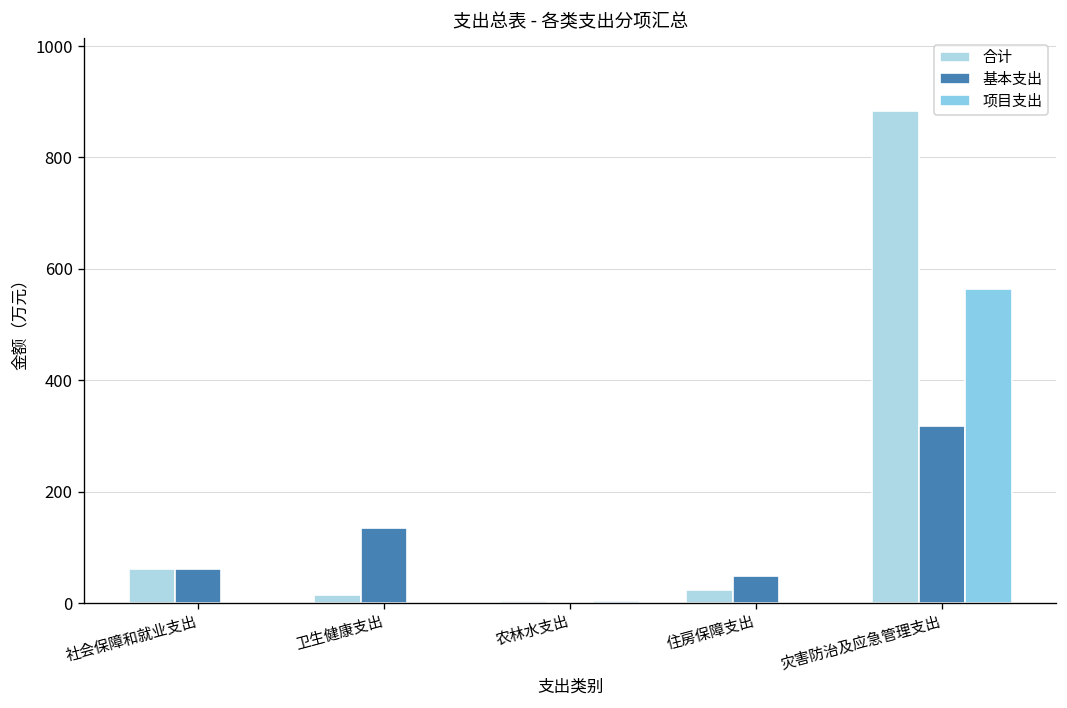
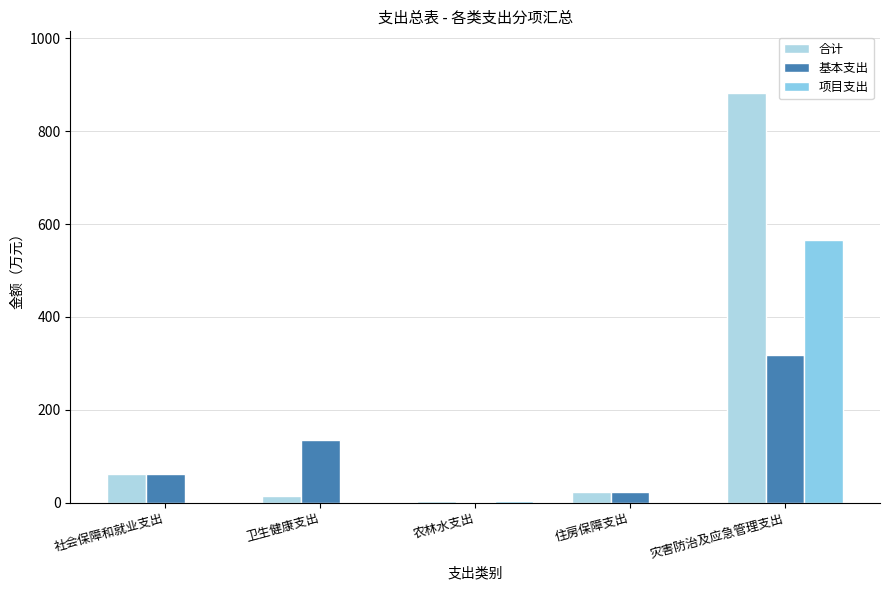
  {
    "基本支出": {
      "社会保障和就业支出": 60,
      "卫生健康支出": 140,
      "农林水支出": 0,
-     "住房保障支出": 50,
+     "住房保障支出": 20,
      "灾害防治及应急管理支出": 320
    }
  }
